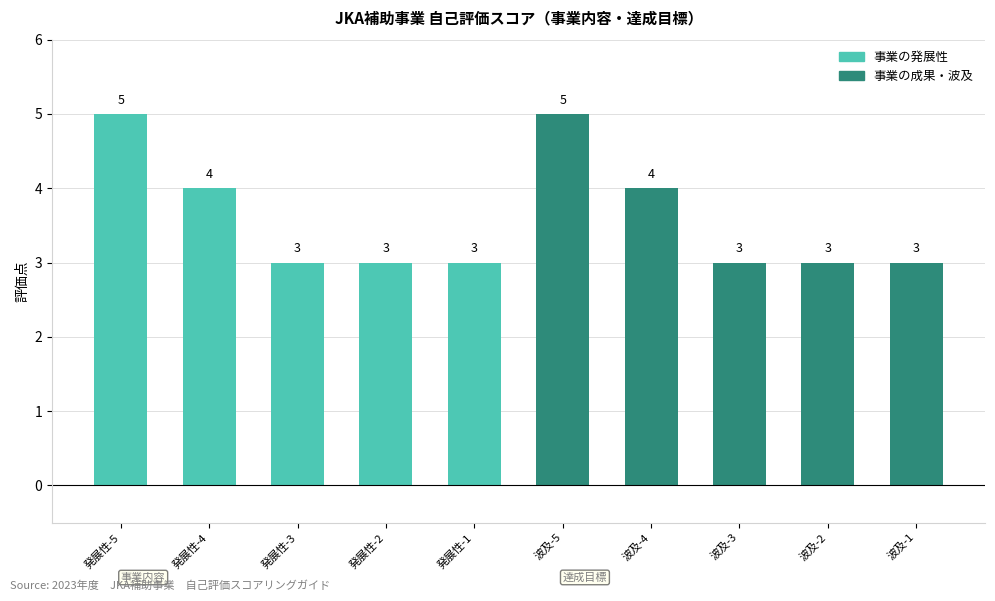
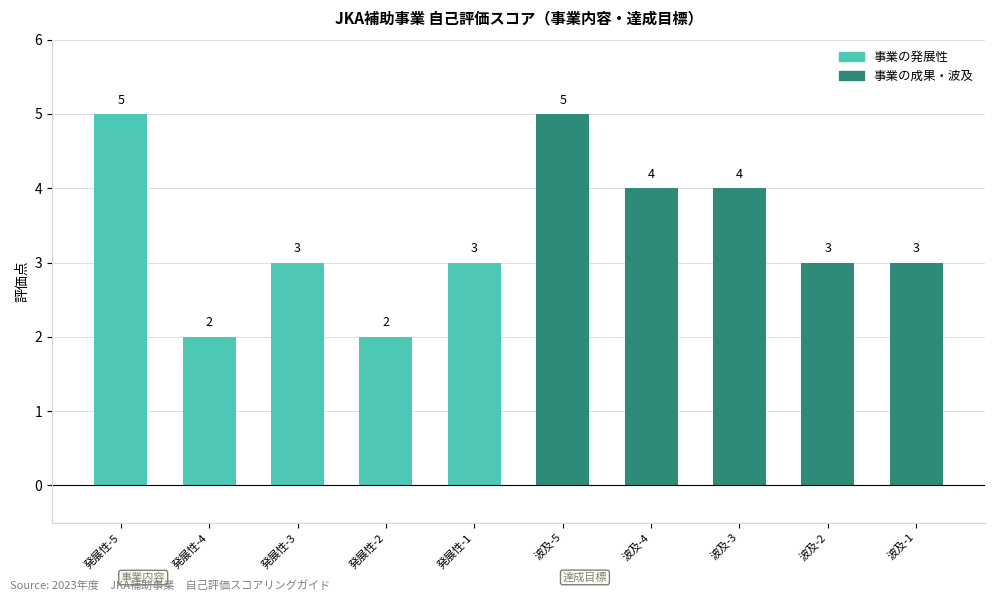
  {
    "発展性-5": 5,
-   "発展性-4": 4,
+   "発展性-4": 2,
    "発展性-3": 3,
-   "発展性-2": 3,
+   "発展性-2": 2,
    "発展性-1": 3,
    "波及-5": 5,
    "波及-4": 4,
-   "波及-3": 3,
+   "波及-3": 4,
    "波及-2": 3,
    "波及-1": 3
  }
